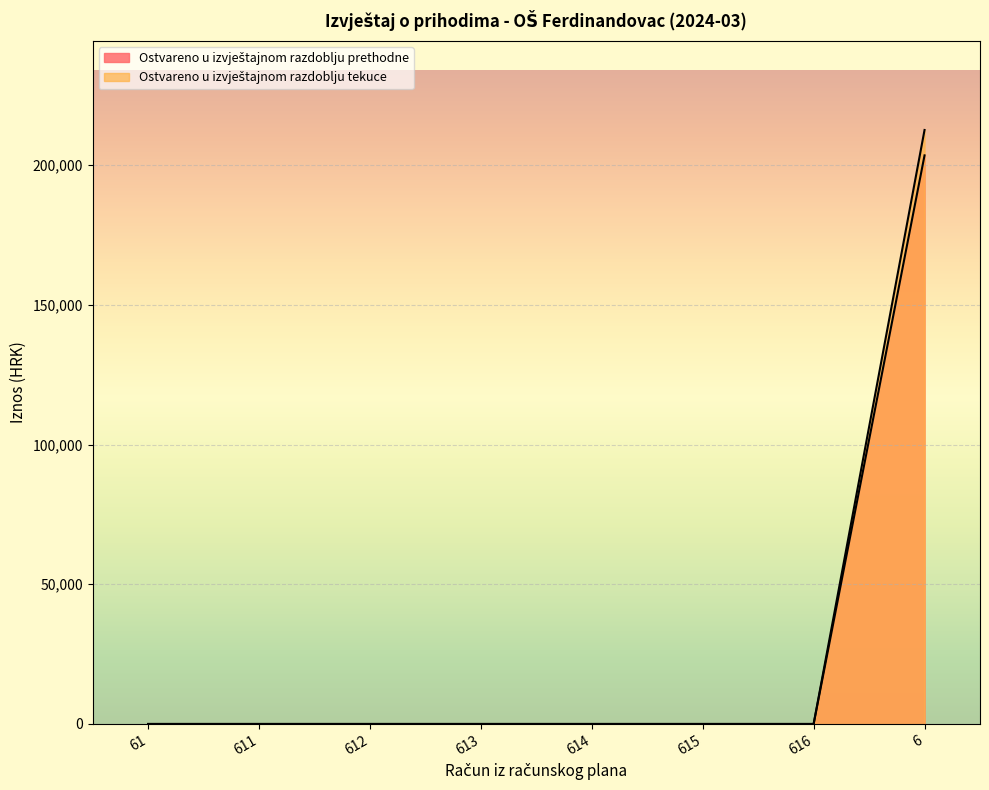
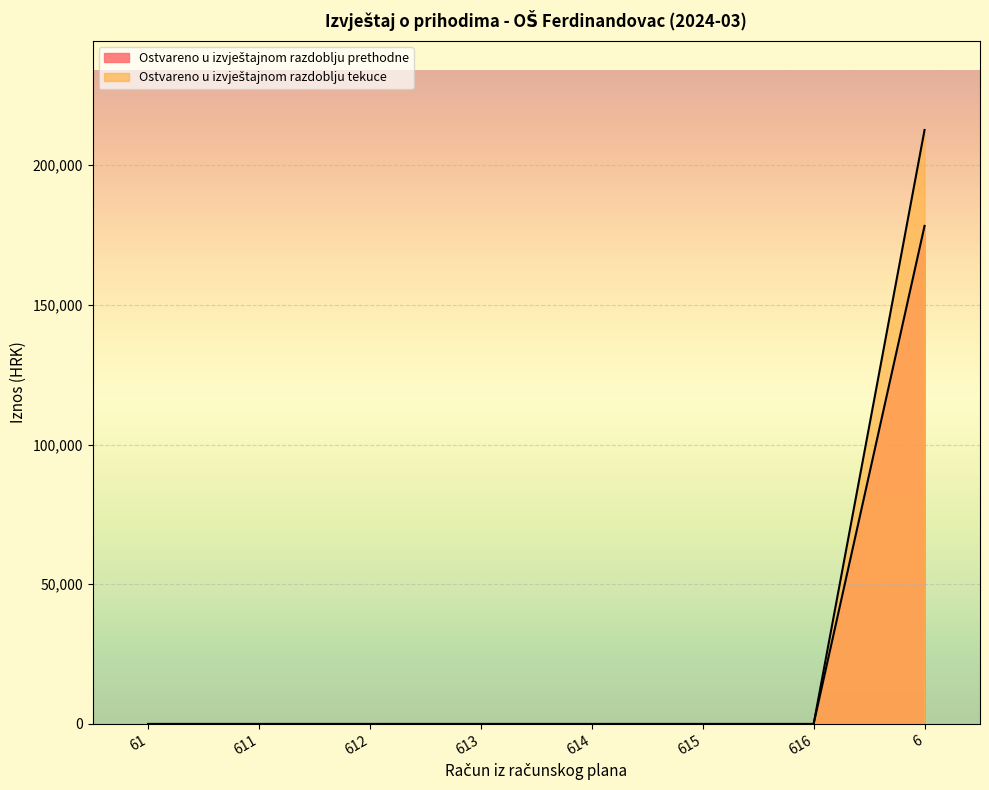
  {
    "Ostvareno u izvještajnom razdoblju prethodne": {
-     "6": "203,000"
+     "6": "178,000"
    },
    "Ostvareno u izvještajnom razdoblju tekuce": {
      "6": "213,000"
    }
  }
